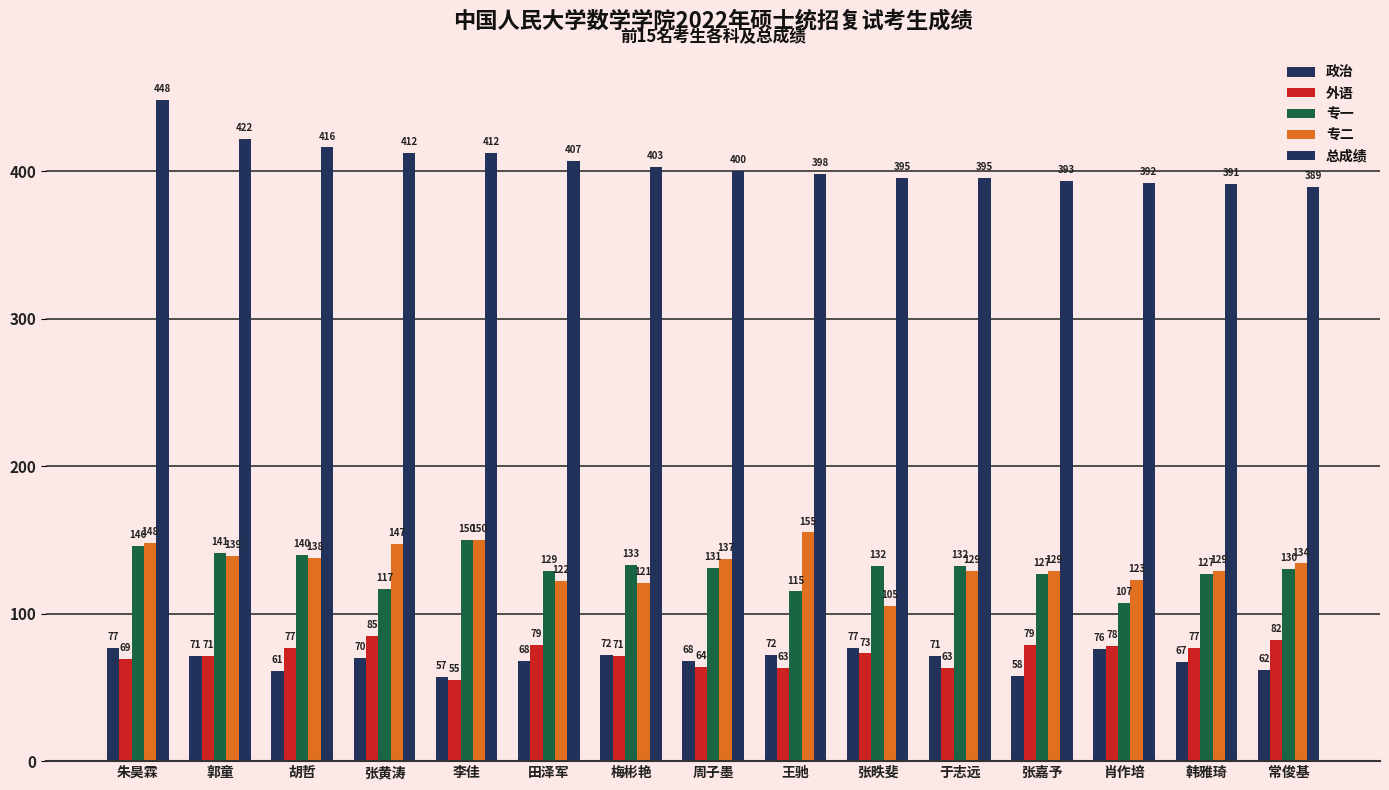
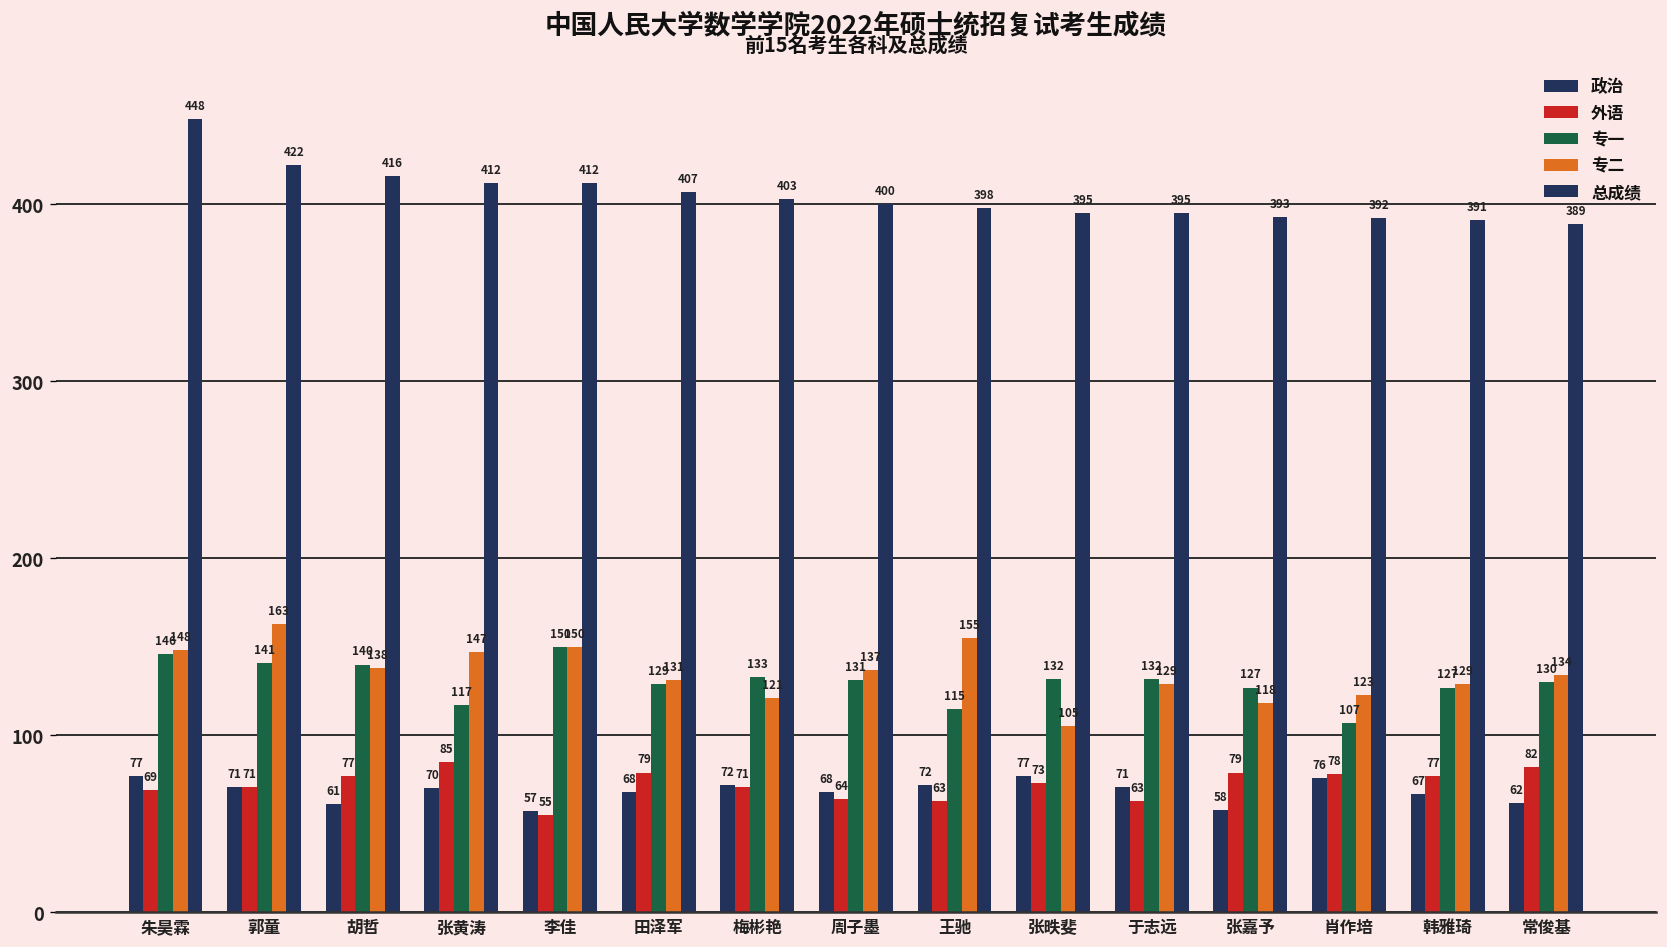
  {
    "外语": {
      "朱昊霖": 69,
      "郭童": 71,
      "胡哲": 77,
      "张黄涛": 85,
      "李佳": 55,
      "田泽军": 79,
      "梅彬艳": 71,
      "周子墨": 64,
      "王驰": 63,
      "张昳斐": 73,
      "于志远": 63,
      "张嘉予": 79,
      "肖作培": 78,
      "韩雅琦": 77,
      "常俊基": 82
    },
    "专二": {
-     "郭童": 139,
+     "郭童": 163,
      "张黄涛": 147,
-     "田泽军": 122,
+     "田泽军": 131,
      "梅彬艳": 121,
      "周子墨": 137,
      "王驰": 155,
      "张昳斐": 105,
-     "张嘉予": 129,
+     "张嘉予": 118,
      "肖作培": 123,
      "常俊基": 134
    }
  }
